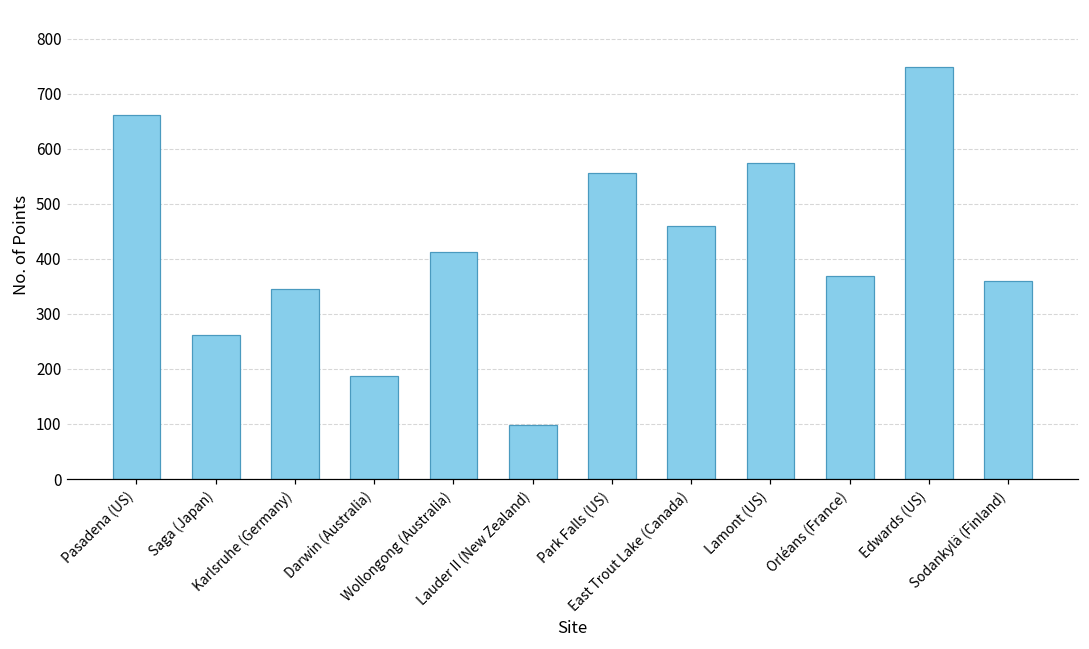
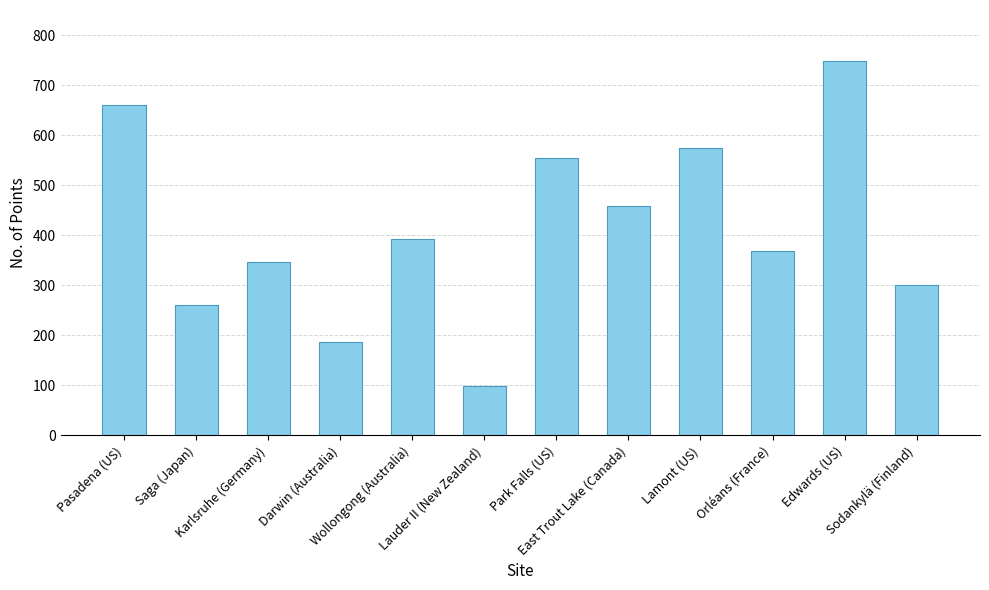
  {
    "Pasadena (US)": 660,
    "Saga (Japan)": 260,
    "Karlsruhe (Germany)": 350,
    "Darwin (Australia)": 190,
-   "Wollongong (Australia)": 410,
+   "Wollongong (Australia)": 390,
    "Lauder II (New Zealand)": 100,
    "Park Falls (US)": 560,
    "East Trout Lake (Canada)": 460,
    "Lamont (US)": 570,
    "Orléans (France)": 370,
    "Edwards (US)": 750,
-   "Sodankylä (Finland)": 360
+   "Sodankylä (Finland)": 300
  }
